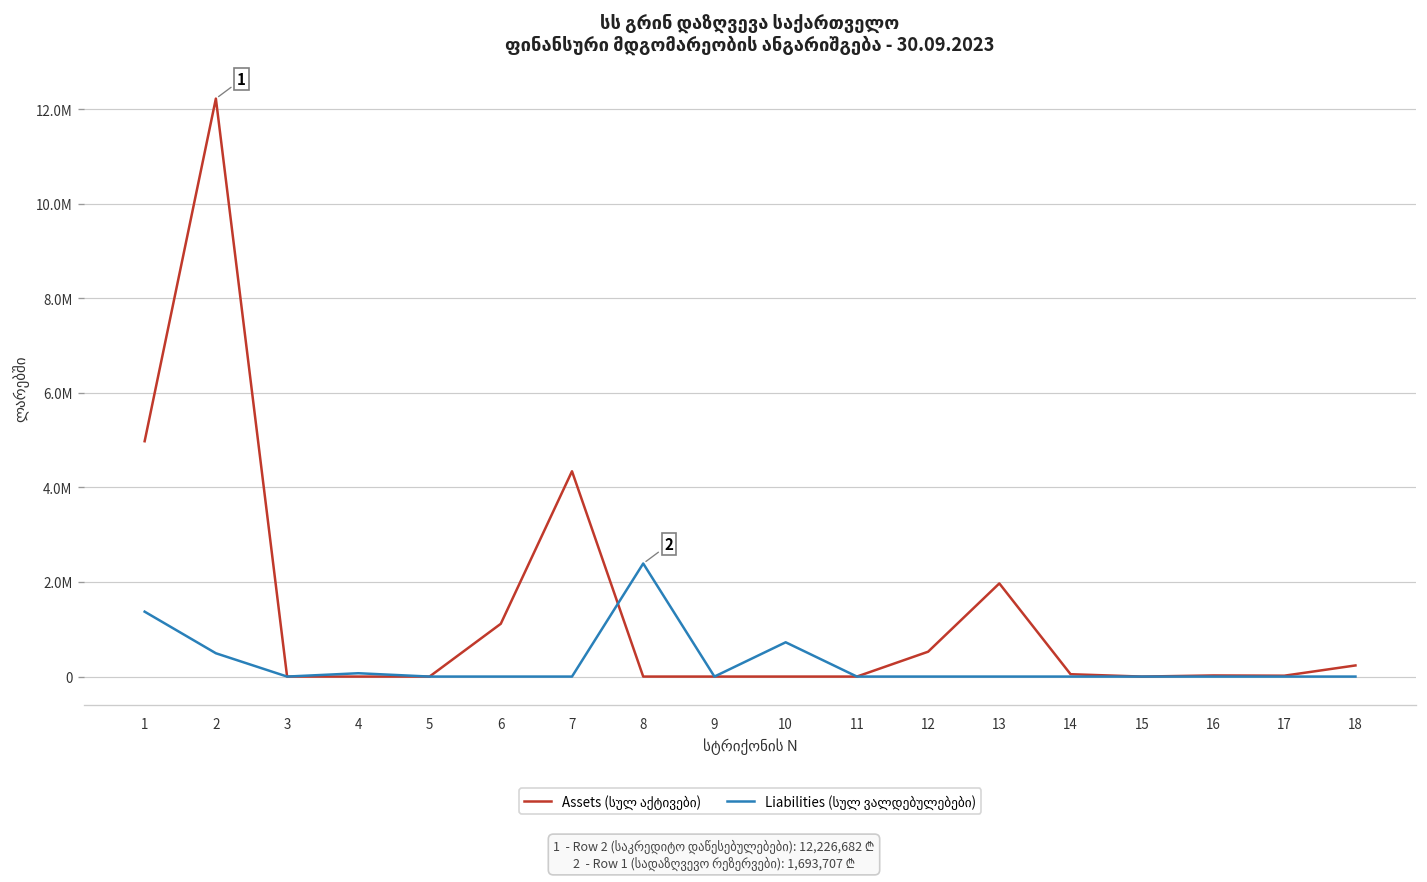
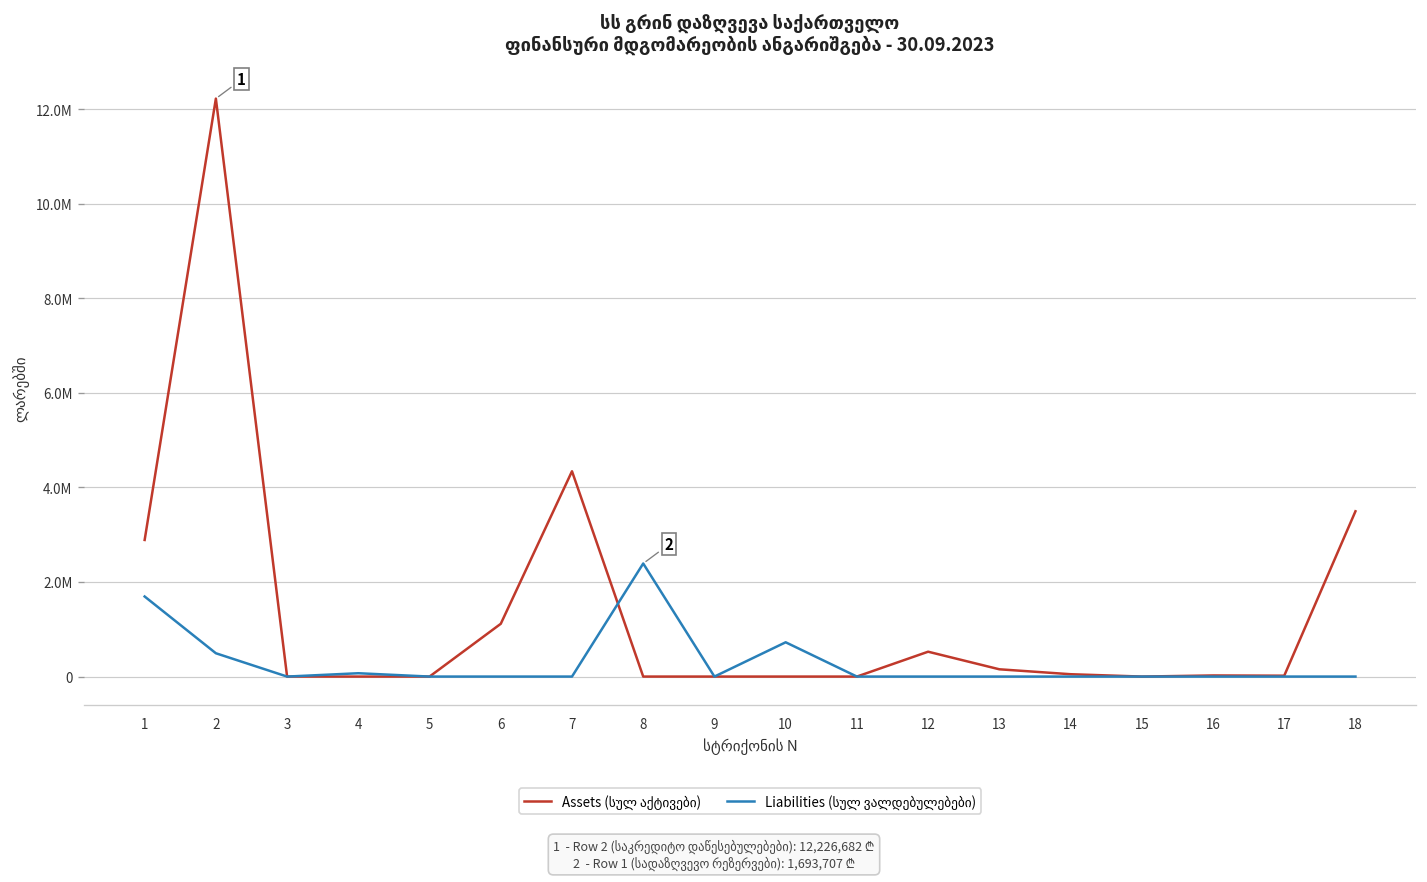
  {
    "Assets (სულ აქტივები)": {
-     "1": 5000000,
+     "1": 2900000,
      "4": 0,
      "6": 1100000,
      "7": 4300000,
      "8": 0,
      "10": 0,
      "12": 500000,
-     "13": 2000000,
-     "18": 200000
+     "13": 200000,
+     "18": 3500000
    },
    "Liabilities (სულ ვალდებულებები)": {
-     "1": 1400000,
+     "1": 1700000,
      "2": 500000,
      "4": 100000,
      "6": 0,
      "7": 0,
      "10": 700000,
      "12": 0,
      "13": 0,
      "18": 0
    }
  }
